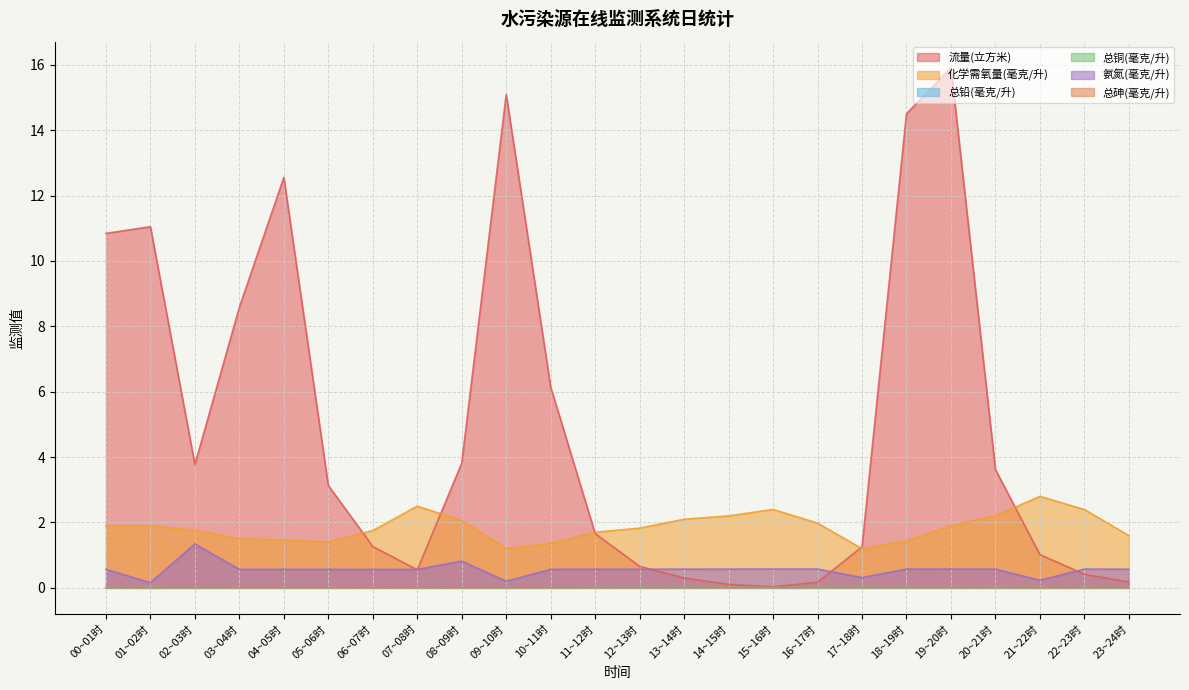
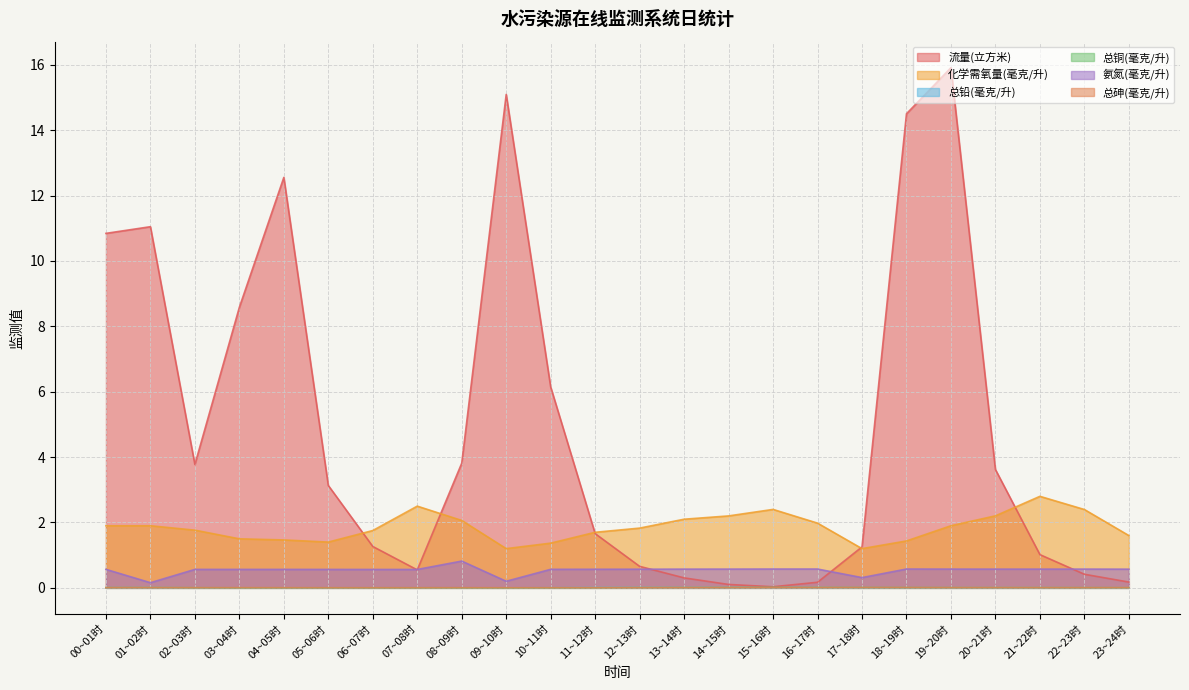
  {
    "氨氮(毫克/升)": {
      "00~01时": 0.6,
      "01~02时": 0.2,
-     "02~03时": 1.3,
+     "02~03时": 0.6,
      "03~04时": 0.6,
      "04~05时": 0.6,
      "05~06时": 0.6,
      "06~07时": 0.6,
      "08~09时": 0.8,
      "09~10时": 0.2,
      "10~11时": 0.6,
      "11~12时": 0.6,
      "12~13时": 0.6,
      "13~14时": 0.6,
      "14~15时": 0.6,
      "15~16时": 0.6,
      "16~17时": 0.6,
      "17~18时": 0.3,
      "18~19时": 0.6,
      "19~20时": 0.6,
      "20~21时": 0.6,
-     "21~22时": 0.2,
+     "21~22时": 0.6,
      "22~23时": 0.6,
      "23~24时": 0.6
    }
  }
